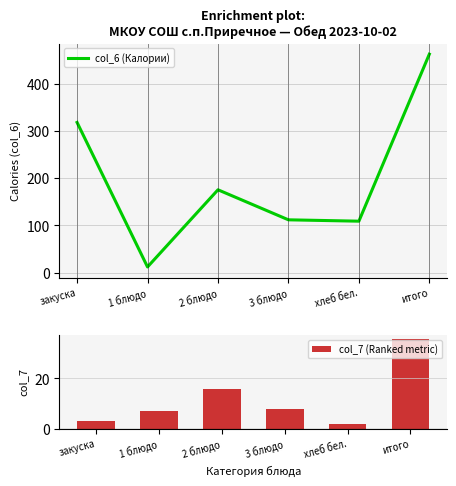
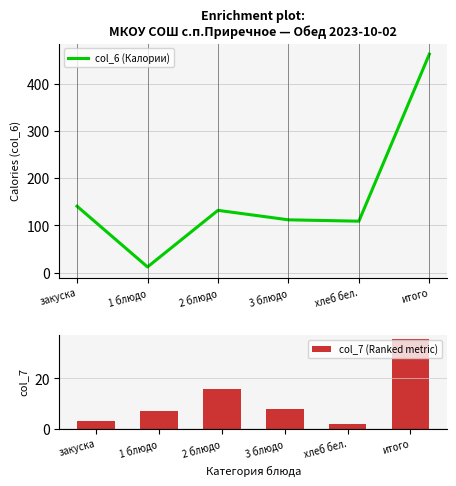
  {
    "Enrichment plot: МКОУ СОШ с.п.Приречное — Обед 2023-10-02": {
-     "закуска": 320,
+     "закуска": 140,
      "1 блюдо": 10,
-     "2 блюдо": 180,
+     "2 блюдо": 130,
      "3 блюдо": 110,
      "хлеб бел.": 110,
      "итого": 460
    }
  }
